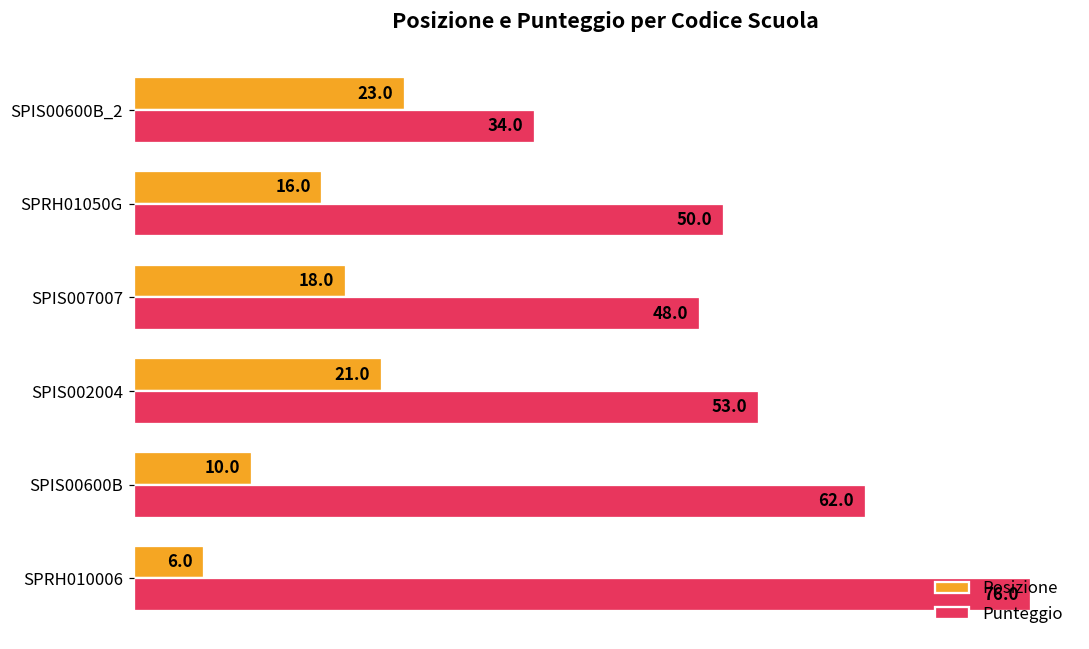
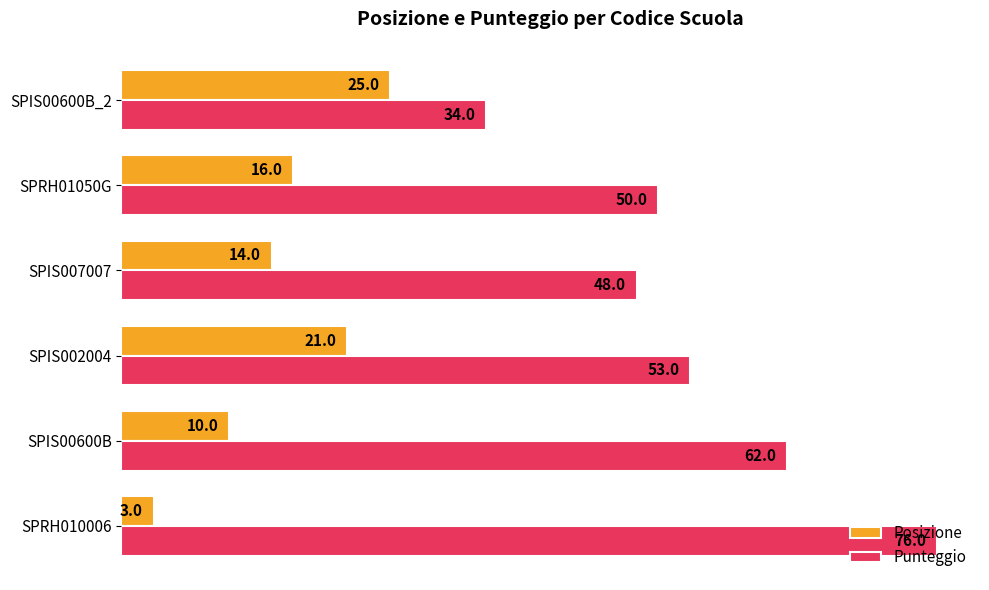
  {
    "Posizione": {
-     "SPIS00600B_2": 23.0,
+     "SPIS00600B_2": 25.0,
      "SPRH01050G": 16.0,
-     "SPIS007007": 18.0,
+     "SPIS007007": 14.0,
      "SPIS002004": 21.0,
      "SPIS00600B": 10.0,
-     "SPRH010006": 6.0
+     "SPRH010006": 3.0
    },
    "Punteggio": {
      "SPIS00600B_2": 34.0,
      "SPRH01050G": 50.0,
      "SPIS007007": 48.0,
      "SPIS002004": 53.0,
      "SPIS00600B": 62.0,
      "SPRH010006": 76.0
    }
  }
